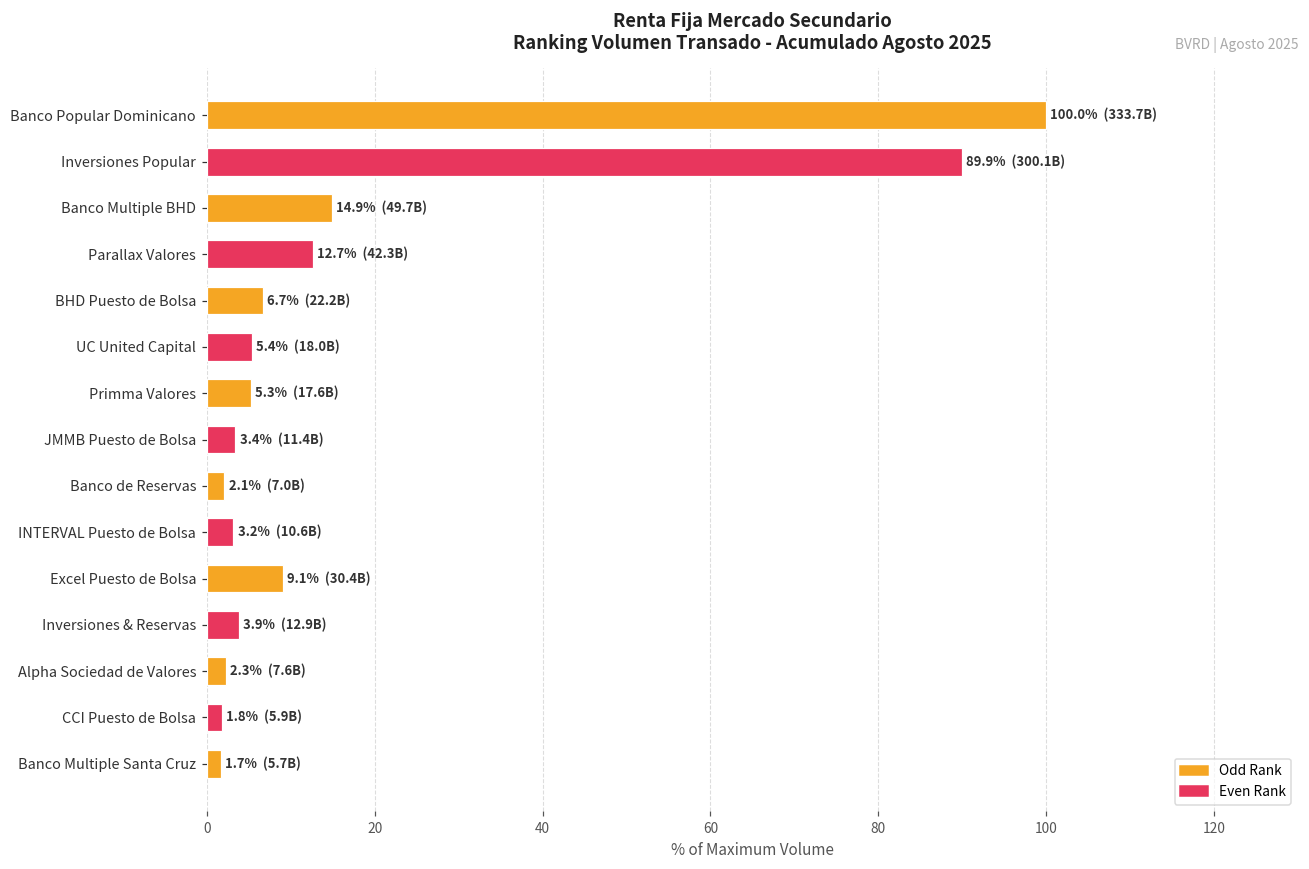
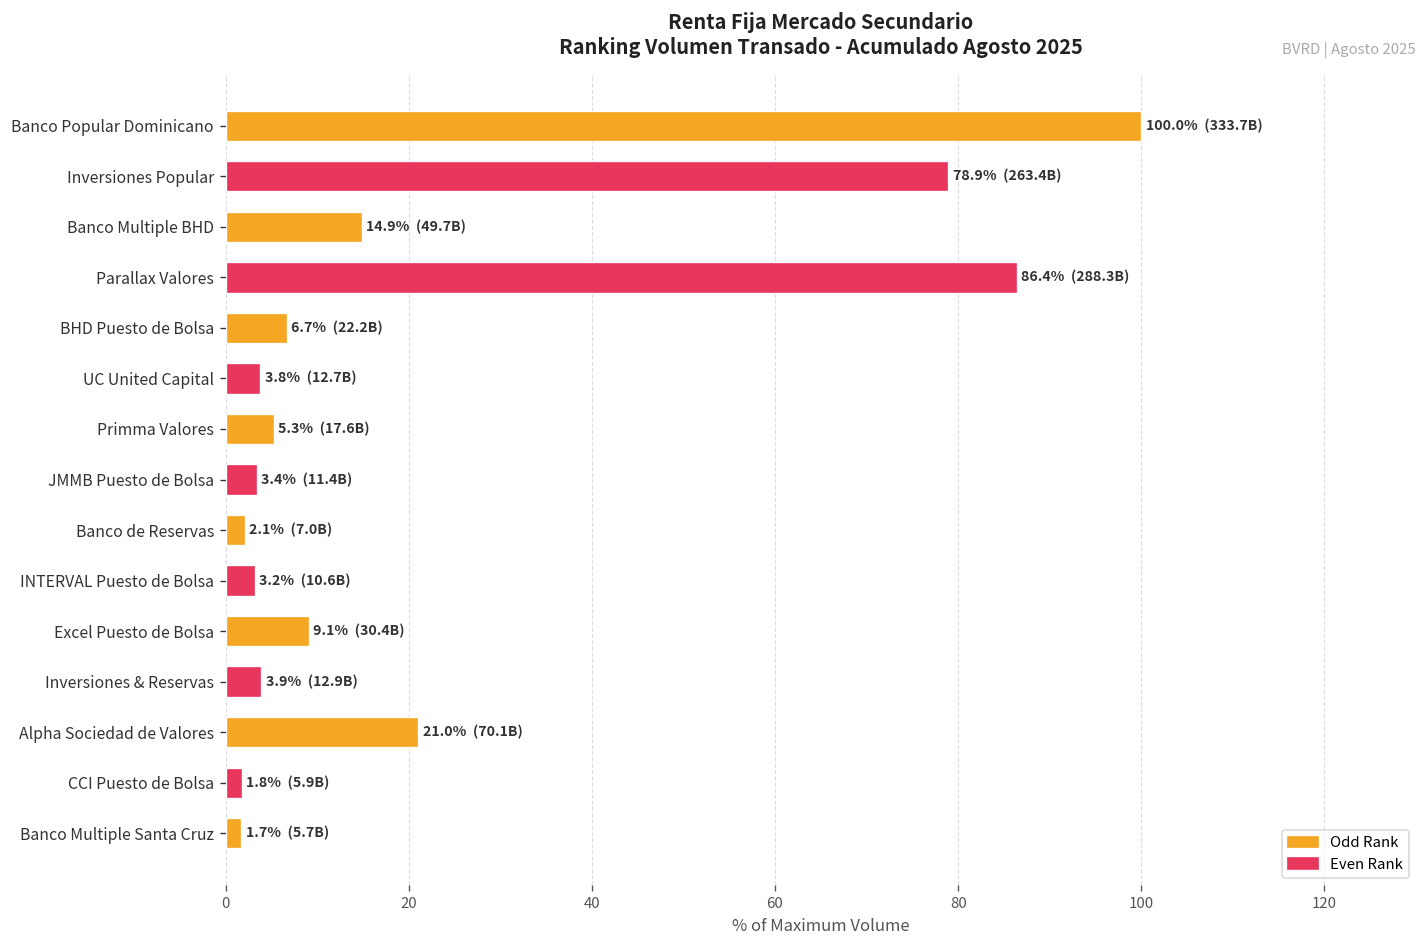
  {
    "Banco Popular Dominicano": "100.0%",
-   "Inversiones Popular": "89.9% (300.1B)",
+   "Inversiones Popular": "78.9% (263.4B)",
    "Banco Multiple BHD": "14.9%",
-   "Parallax Valores": "12.7% (42.3B)",
+   "Parallax Valores": "86.4% (288.3B)",
    "BHD Puesto de Bolsa": "6.7%",
-   "UC United Capital": "5.4% (18.0B)",
+   "UC United Capital": "3.8% (12.7B)",
    "Primma Valores": "5.3%",
    "JMMB Puesto de Bolsa": "3.4%",
    "Banco de Reservas": "2.1%",
    "INTERVAL Puesto de Bolsa": "3.2%",
    "Excel Puesto de Bolsa": "9.1%",
    "Inversiones & Reservas": "3.9%",
-   "Alpha Sociedad de Valores": "2.3% (7.6B)",
+   "Alpha Sociedad de Valores": "21.0% (70.1B)",
    "CCI Puesto de Bolsa": "1.8%",
    "Banco Multiple Santa Cruz": "1.7%"
  }
